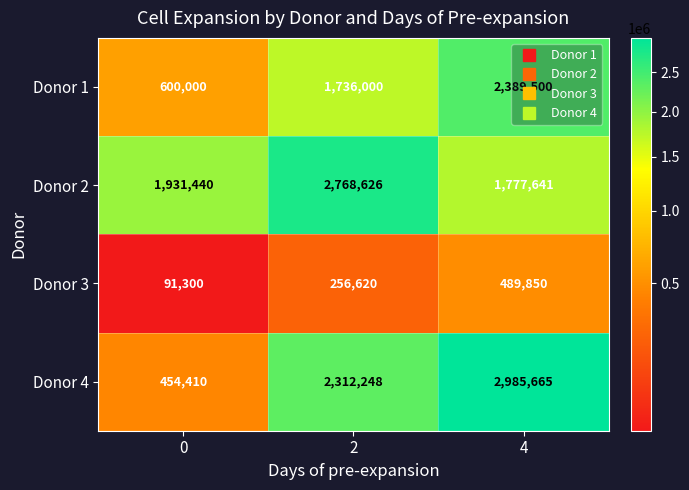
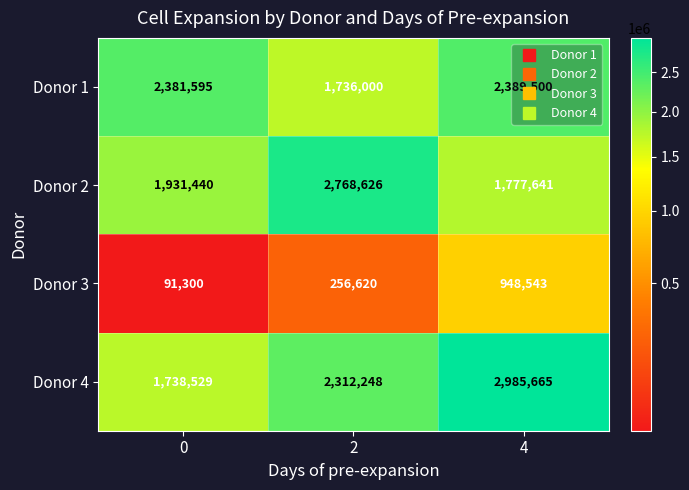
  {
    "Donor 1": {
-     "0": "600,000",
+     "0": "2,381,595",
      "2": "1,736,000"
    },
    "Donor 2": {
      "0": "1,931,440",
      "2": "2,768,626",
      "4": "1,777,641"
    },
    "Donor 3": {
      "0": "91,300",
      "2": "256,620",
-     "4": "489,850"
+     "4": "948,543"
    },
    "Donor 4": {
-     "0": "454,410",
+     "0": "1,738,529",
      "2": "2,312,248",
      "4": "2,985,665"
    }
  }
